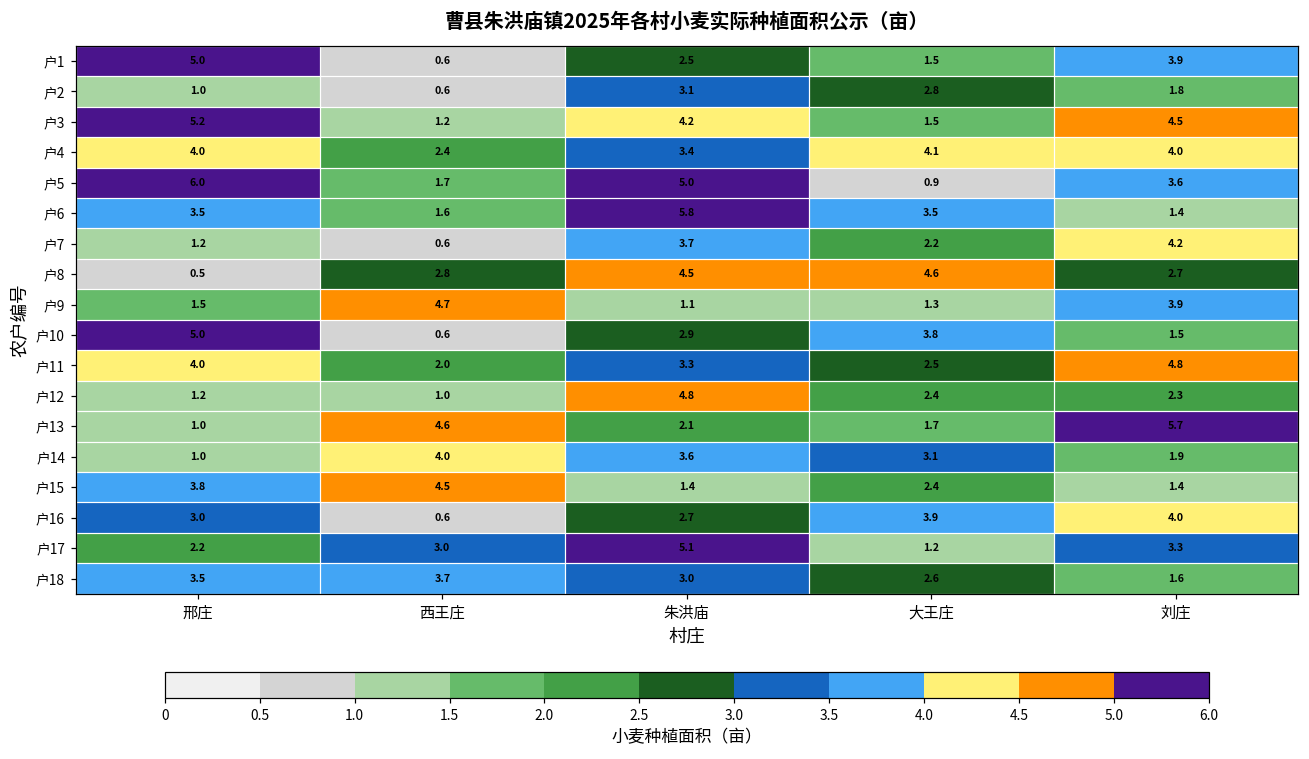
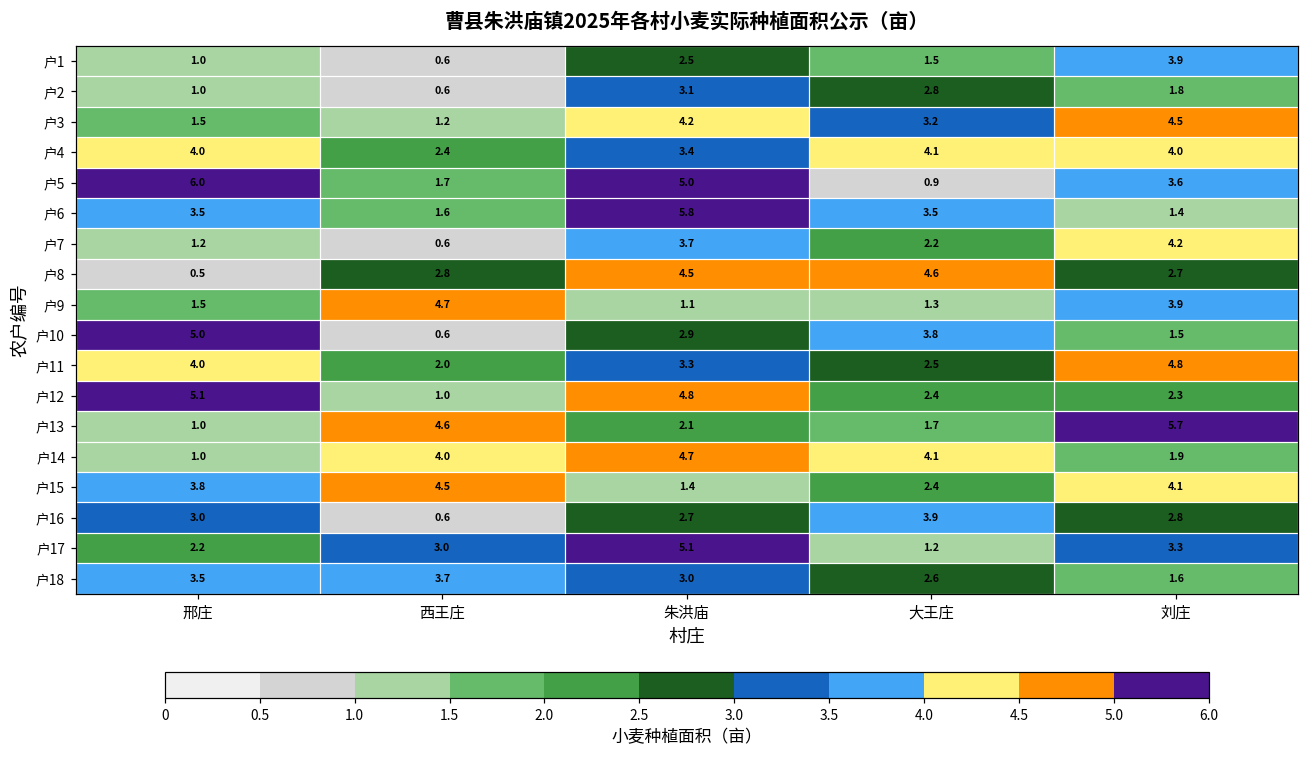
  {
    "户1": {
-     "邢庄": 5.0,
+     "邢庄": 1.0,
      "西王庄": 0.6,
      "朱洪庙": 2.5,
      "大王庄": 1.5,
      "刘庄": 3.9
    },
    "户2": {
      "邢庄": 1.0,
      "西王庄": 0.6,
      "朱洪庙": 3.1,
      "大王庄": 2.8,
      "刘庄": 1.8
    },
    "户3": {
-     "邢庄": 5.2,
+     "邢庄": 1.5,
      "西王庄": 1.2,
      "朱洪庙": 4.2,
-     "大王庄": 1.5,
+     "大王庄": 3.2,
      "刘庄": 4.5
    },
    "户4": {
      "邢庄": 4.0,
      "西王庄": 2.4,
      "朱洪庙": 3.4,
      "大王庄": 4.1,
      "刘庄": 4.0
    },
    "户5": {
      "邢庄": 6.0,
      "西王庄": 1.7,
      "朱洪庙": 5.0,
      "大王庄": 0.9,
      "刘庄": 3.6
    },
    "户6": {
      "邢庄": 3.5,
      "西王庄": 1.6,
      "朱洪庙": 5.8,
      "大王庄": 3.5,
      "刘庄": 1.4
    },
    "户7": {
      "邢庄": 1.2,
      "西王庄": 0.6,
      "朱洪庙": 3.7,
      "大王庄": 2.2,
      "刘庄": 4.2
    },
    "户8": {
      "邢庄": 0.5,
      "西王庄": 2.8,
      "朱洪庙": 4.5,
      "大王庄": 4.6,
      "刘庄": 2.7
    },
    "户9": {
      "邢庄": 1.5,
      "西王庄": 4.7,
      "朱洪庙": 1.1,
      "大王庄": 1.3,
      "刘庄": 3.9
    },
    "户10": {
      "邢庄": 5.0,
      "西王庄": 0.6,
      "朱洪庙": 2.9,
      "大王庄": 3.8,
      "刘庄": 1.5
    },
    "户11": {
      "邢庄": 4.0,
      "西王庄": 2.0,
      "朱洪庙": 3.3,
      "大王庄": 2.5,
      "刘庄": 4.8
    },
    "户12": {
-     "邢庄": 1.2,
+     "邢庄": 5.1,
      "西王庄": 1.0,
      "朱洪庙": 4.8,
      "大王庄": 2.4,
      "刘庄": 2.3
    },
    "户13": {
      "邢庄": 1.0,
      "西王庄": 4.6,
      "朱洪庙": 2.1,
      "大王庄": 1.7,
      "刘庄": 5.7
    },
    "户14": {
      "邢庄": 1.0,
      "西王庄": 4.0,
-     "朱洪庙": 3.6,
-     "大王庄": 3.1,
+     "朱洪庙": 4.7,
+     "大王庄": 4.1,
      "刘庄": 1.9
    },
    "户15": {
      "邢庄": 3.8,
      "西王庄": 4.5,
      "朱洪庙": 1.4,
      "大王庄": 2.4,
-     "刘庄": 1.4
+     "刘庄": 4.1
    },
    "户16": {
      "邢庄": 3.0,
      "西王庄": 0.6,
      "朱洪庙": 2.7,
      "大王庄": 3.9,
-     "刘庄": 4.0
+     "刘庄": 2.8
    },
    "户17": {
      "邢庄": 2.2,
      "西王庄": 3.0,
      "朱洪庙": 5.1,
      "大王庄": 1.2,
      "刘庄": 3.3
    },
    "户18": {
      "邢庄": 3.5,
      "西王庄": 3.7,
      "朱洪庙": 3.0,
      "大王庄": 2.6,
      "刘庄": 1.6
    }
  }
